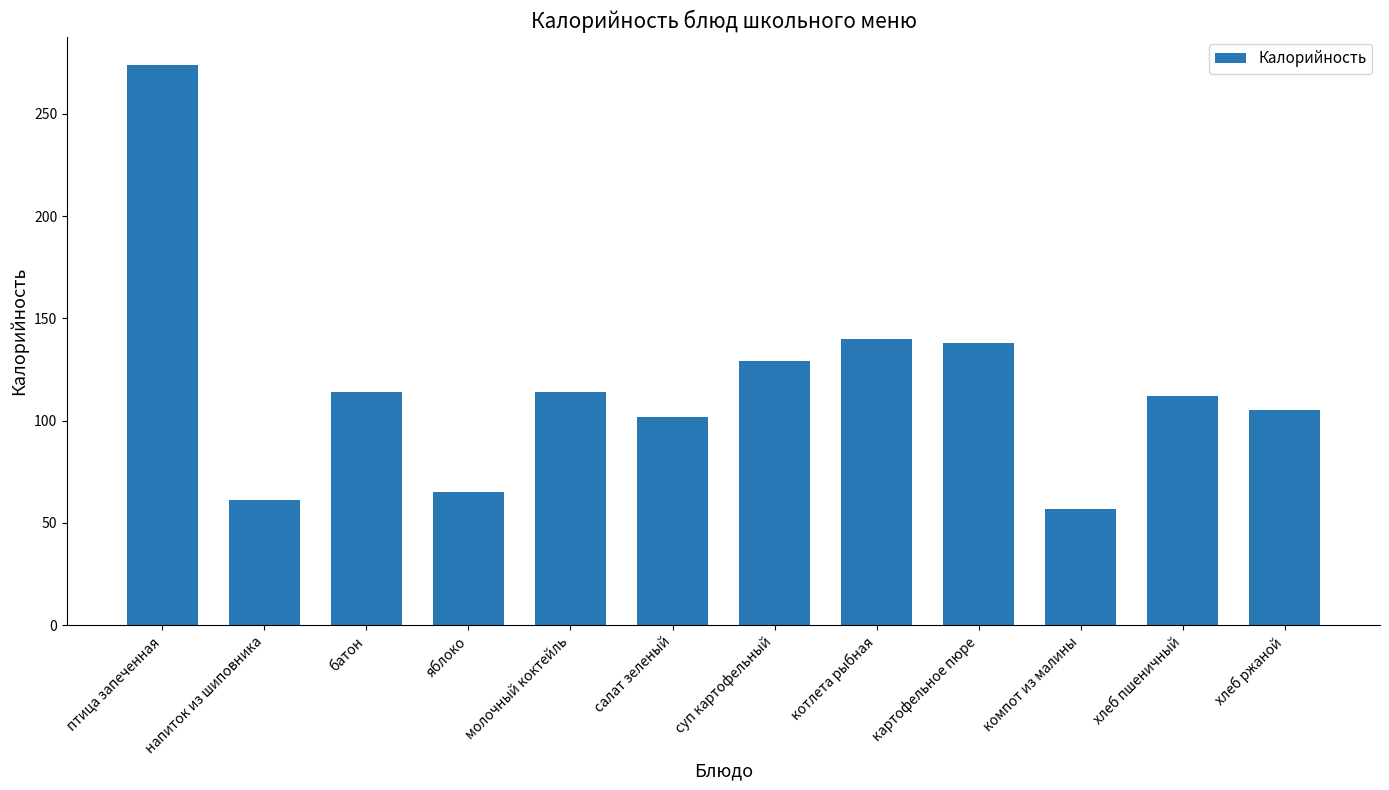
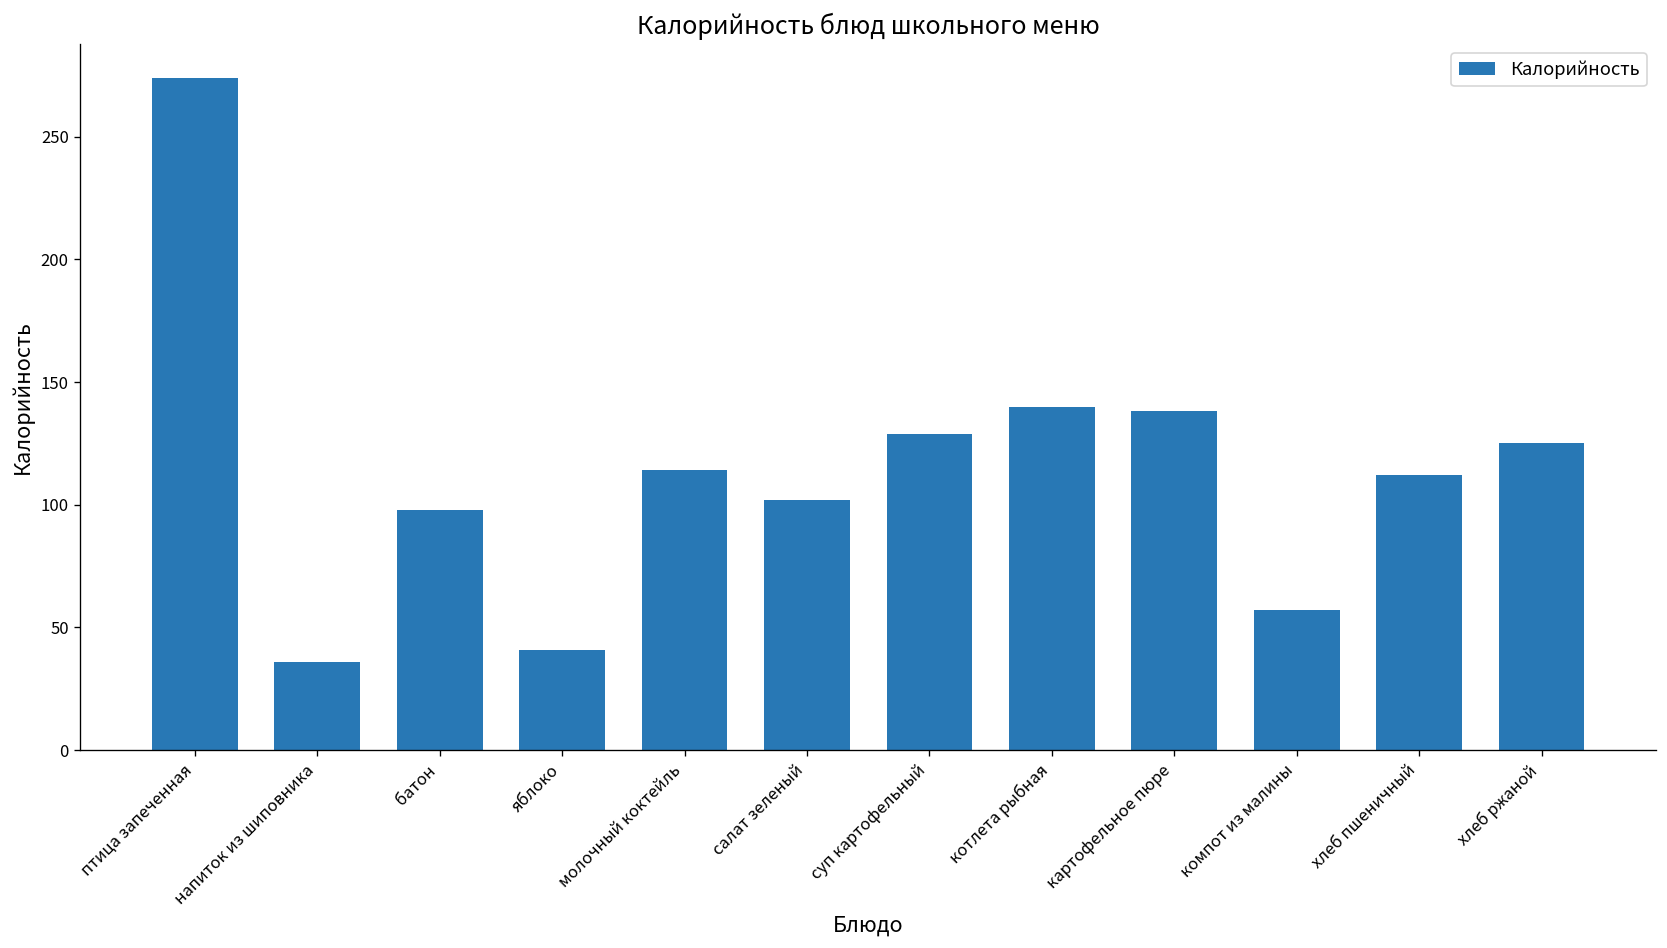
  {
    "птица запеченная": 274,
-   "напиток из шиповника": 61,
-   "батон": 114,
-   "яблоко": 65,
+   "напиток из шиповника": 36,
+   "батон": 98,
+   "яблоко": 41,
    "молочный коктейль": 114,
    "салат зеленый": 102,
    "суп картофельный": 129,
    "котлета рыбная": 140,
    "картофельное пюре": 138,
    "компот из малины": 57,
    "хлеб пшеничный": 112,
-   "хлеб ржаной": 105
+   "хлеб ржаной": 125
  }
